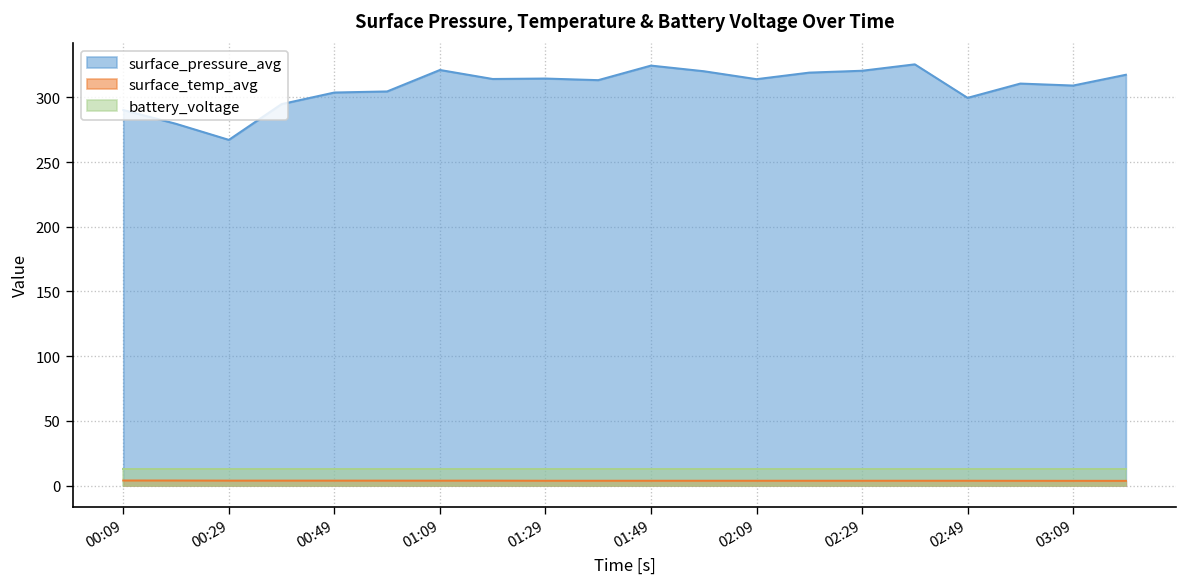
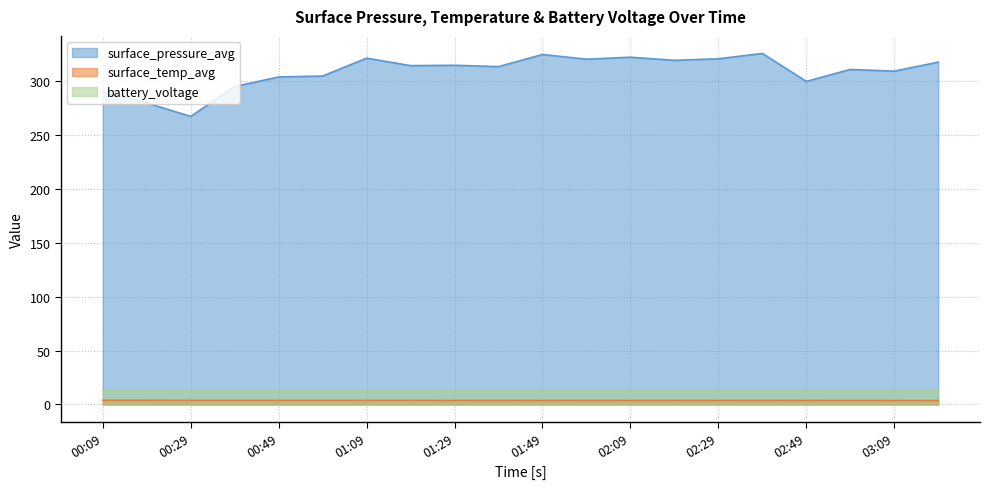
  {
    "surface_pressure_avg": {
      "00:29": 267,
      "00:49": 304,
      "01:09": 321,
      "01:29": 315,
      "01:49": 325,
-     "02:09": 314,
+     "02:09": 322,
      "02:29": 321,
      "02:49": 300,
      "03:09": 309
    },
    "surface_temp_avg": {
      "00:09": 4,
      "00:29": 4,
      "00:49": 4,
      "01:09": 4,
      "01:29": 4,
      "01:49": 4,
      "02:09": 4,
      "02:29": 4,
      "02:49": 4,
      "03:09": 4
    },
    "battery_voltage": {
      "00:09": 12,
      "00:29": 12,
      "00:49": 12,
      "01:09": 12,
      "01:29": 12,
      "01:49": 12,
      "02:09": 12,
      "02:29": 12,
      "02:49": 12,
      "03:09": 12
    }
  }
